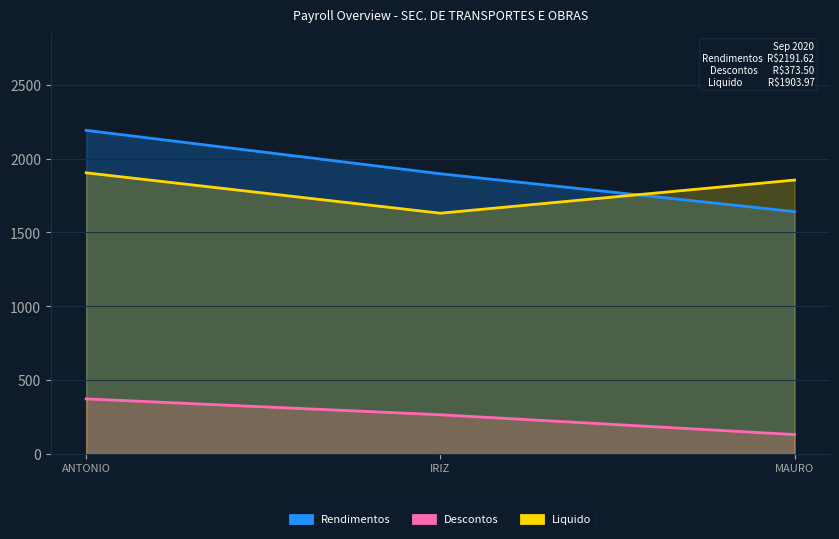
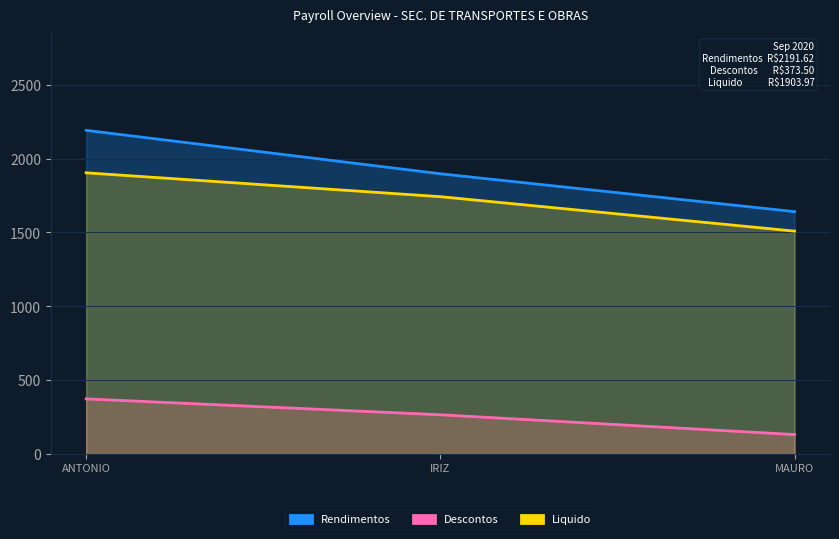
  {
    "Rendimentos": {
      "ANTONIO": 2190,
      "IRIZ": 1900,
      "MAURO": 1640
    },
    "Descontos": {
      "ANTONIO": 370,
      "IRIZ": 270,
      "MAURO": 130
    },
    "Liquido": {
      "ANTONIO": 1900,
-     "IRIZ": 1630,
-     "MAURO": 1850
+     "IRIZ": 1740,
+     "MAURO": 1510
    }
  }
